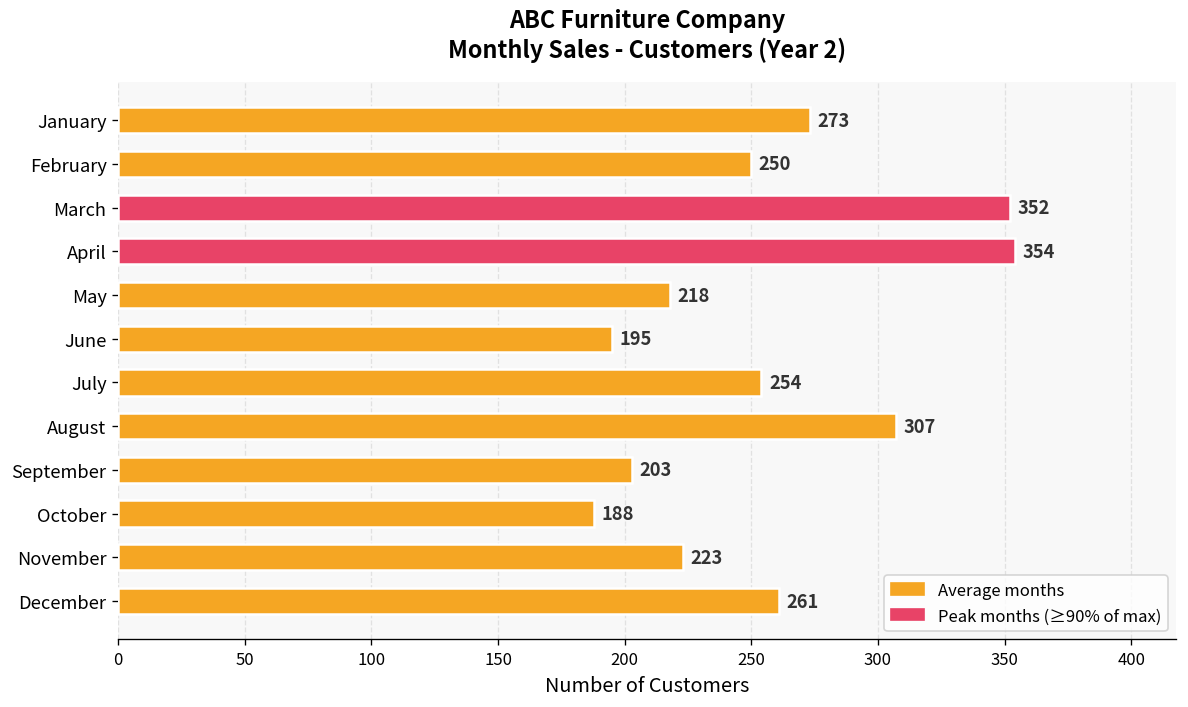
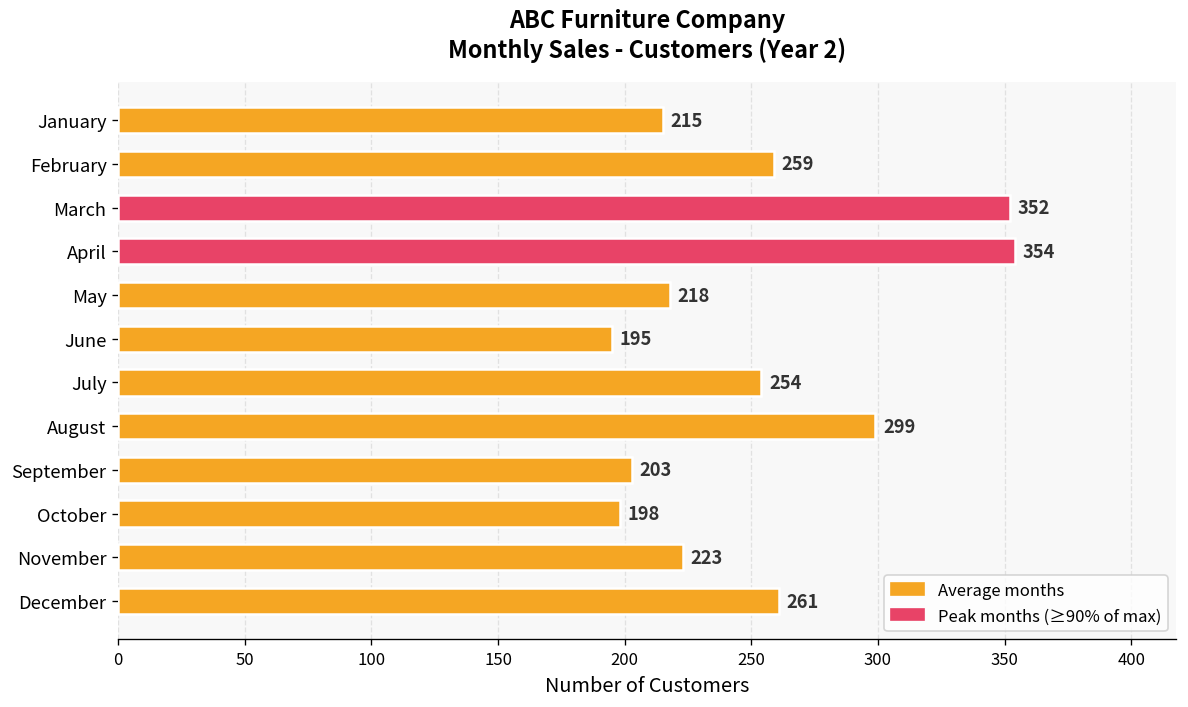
  {
-   "January": 273,
-   "February": 250,
+   "January": 215,
+   "February": 259,
    "March": 352,
    "April": 354,
    "May": 218,
    "June": 195,
    "July": 254,
-   "August": 307,
+   "August": 299,
    "September": 203,
-   "October": 188,
+   "October": 198,
    "November": 223,
    "December": 261
  }
